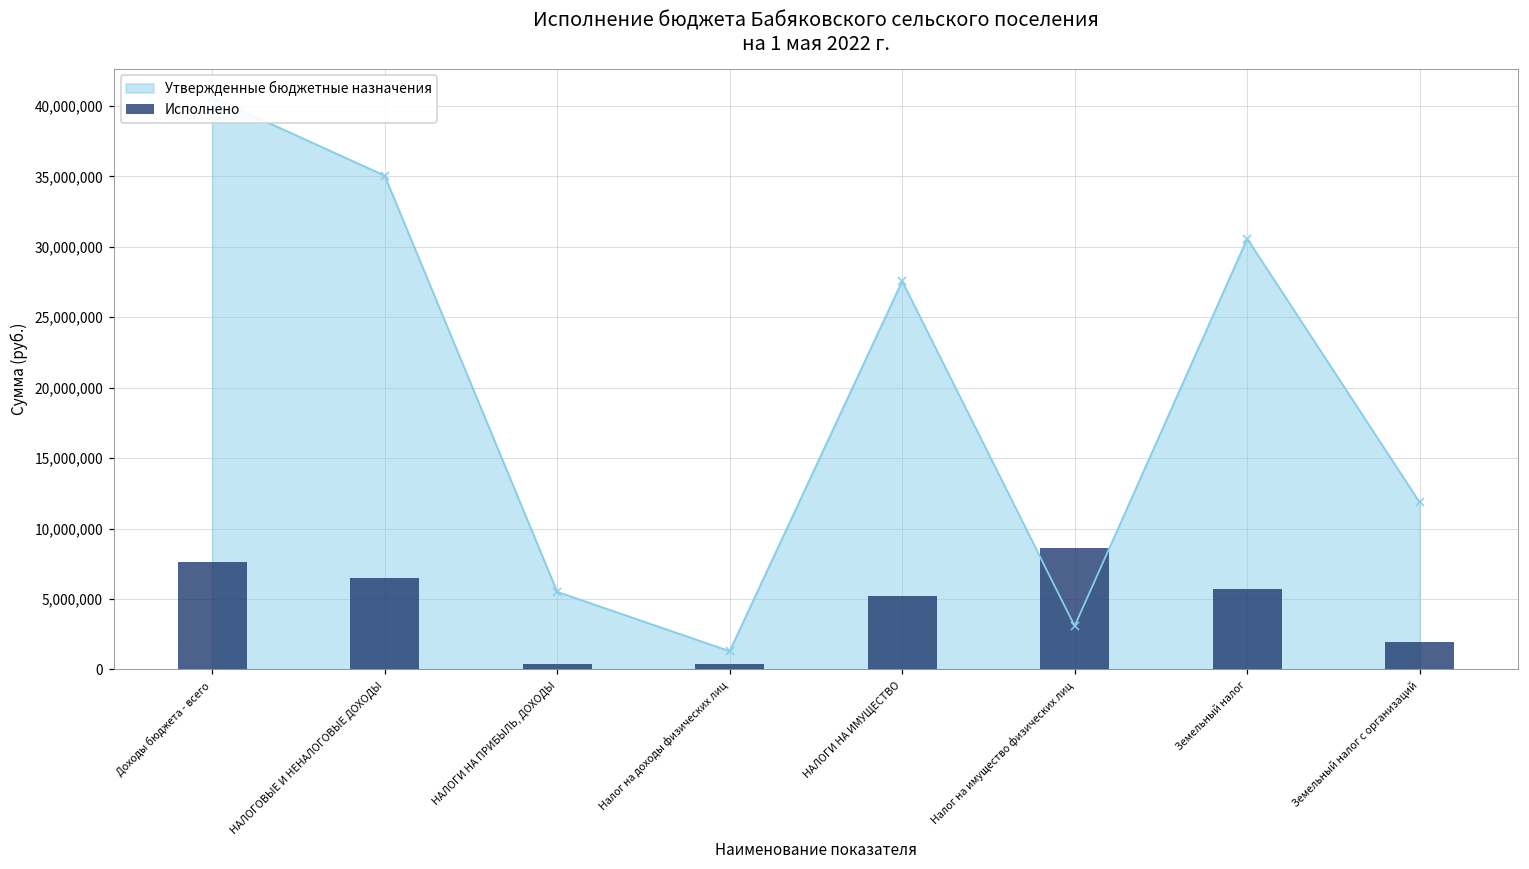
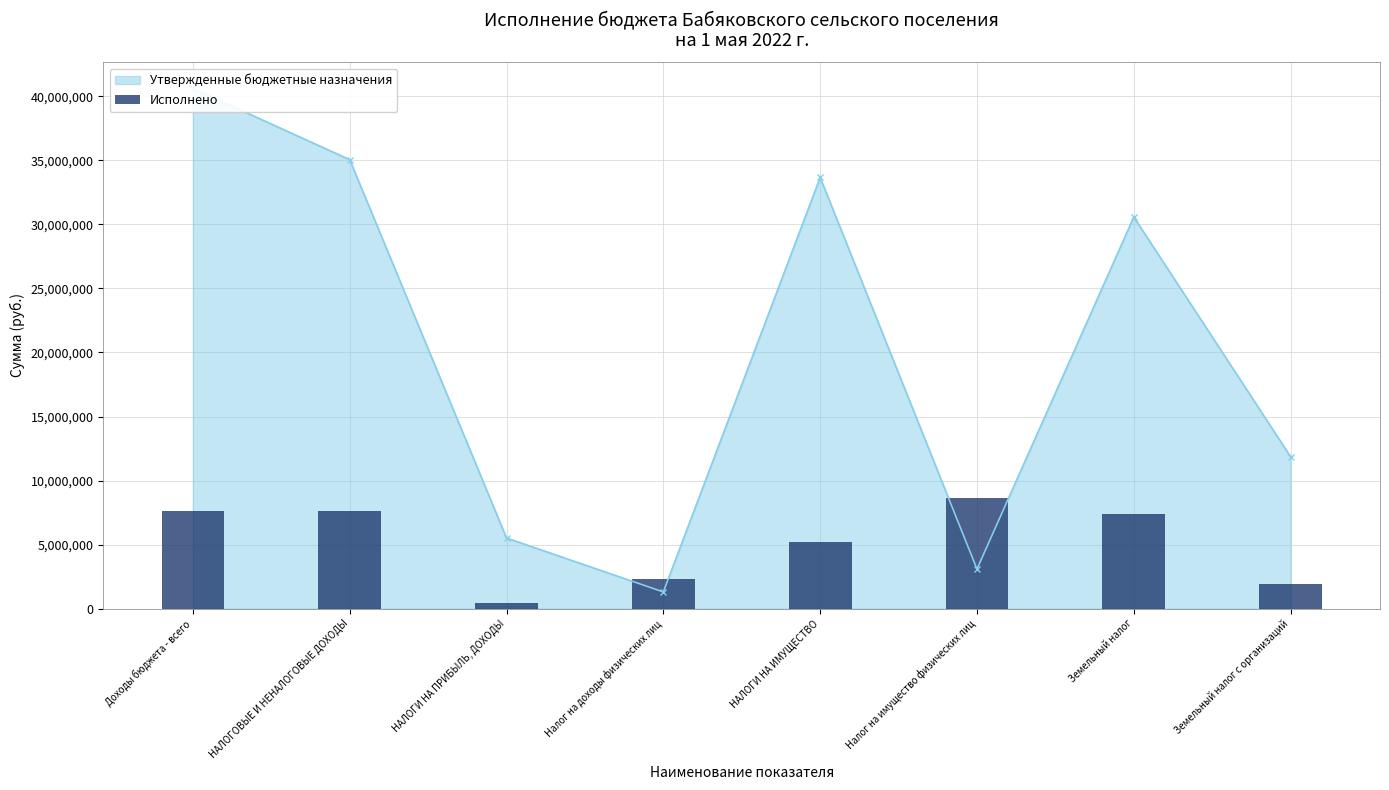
  {
    "Исполнено": {
      "Доходы бюджета - всего": "7,700,000",
-     "НАЛОГОВЫЕ И НЕНАЛОГОВЫЕ ДОХОДЫ": "6,500,000",
+     "НАЛОГОВЫЕ И НЕНАЛОГОВЫЕ ДОХОДЫ": "7,600,000",
      "НАЛОГИ НА ПРИБЫЛЬ, ДОХОДЫ": "400,000",
-     "Налог на доходы физических лиц": "400,000",
+     "Налог на доходы физических лиц": "2,300,000",
      "НАЛОГИ НА ИМУЩЕСТВО": "5,200,000",
      "Налог на имущество физических лиц": "8,600,000",
-     "Земельный налог": "5,700,000",
+     "Земельный налог": "7,400,000",
      "Земельный налог с организаций": "1,900,000"
    },
    "Утвержденные бюджетные назначения": {
      "НАЛОГОВЫЕ И НЕНАЛОГОВЫЕ ДОХОДЫ": "35,100,000",
      "НАЛОГИ НА ПРИБЫЛЬ, ДОХОДЫ": "5,500,000",
      "Налог на доходы физических лиц": "1,300,000",
-     "НАЛОГИ НА ИМУЩЕСТВО": "27,600,000",
+     "НАЛОГИ НА ИМУЩЕСТВО": "33,700,000",
      "Налог на имущество физических лиц": "3,100,000",
      "Земельный налог": "30,600,000",
      "Земельный налог с организаций": "11,900,000"
    }
  }
